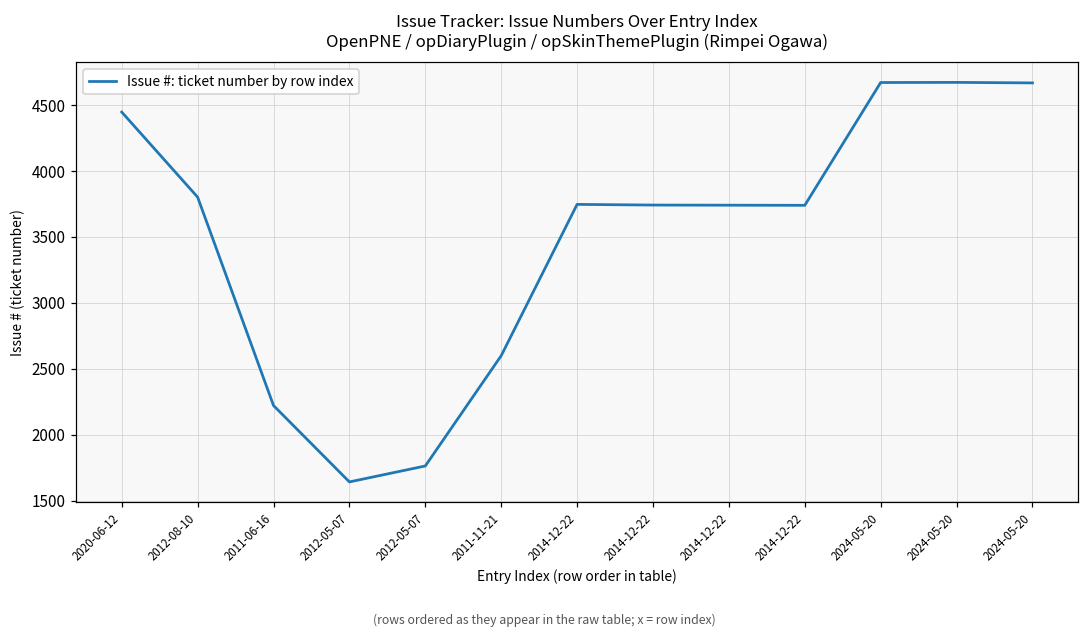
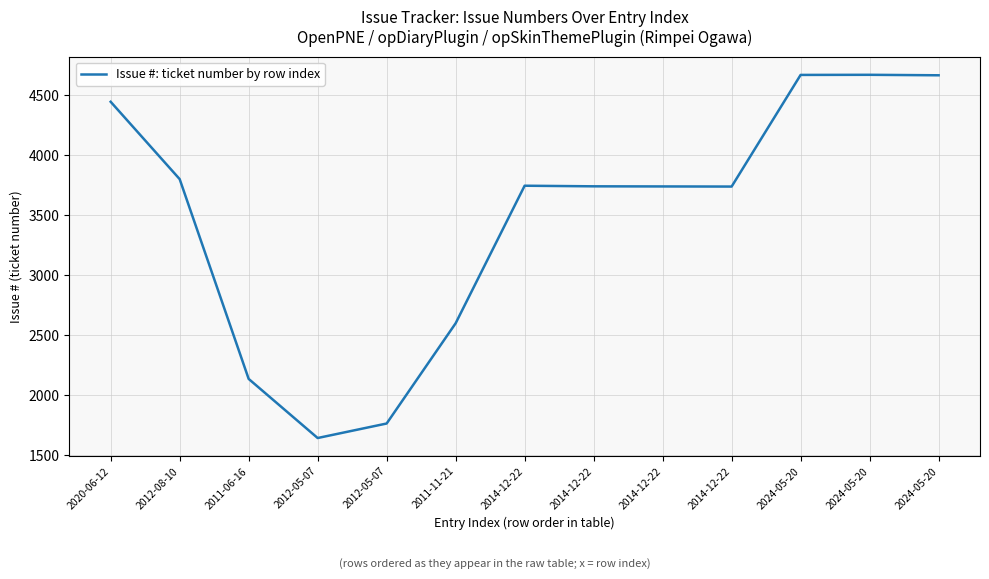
  {
    "2020-06-12": 4450,
    "2012-08-10": 3800,
-   "2011-06-16": 2220,
+   "2011-06-16": 2140,
    "2011-11-21": 2600
  }
